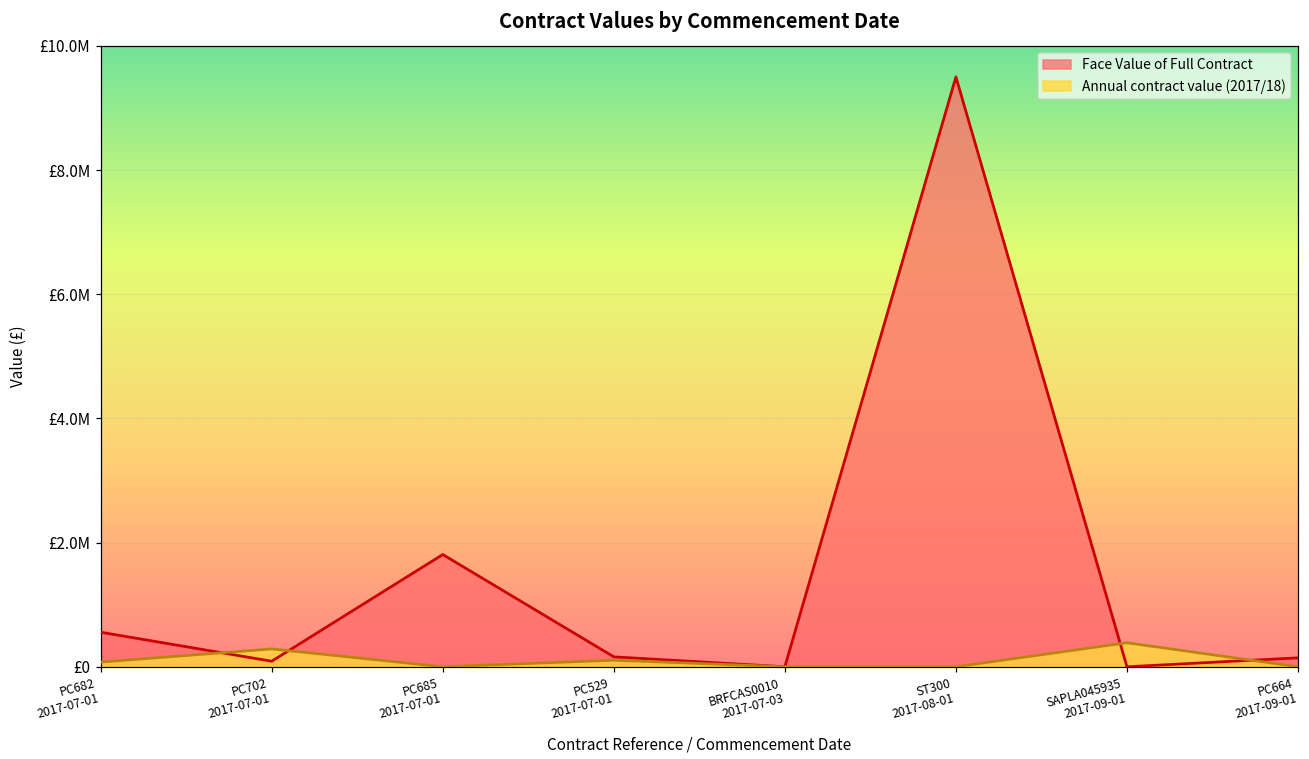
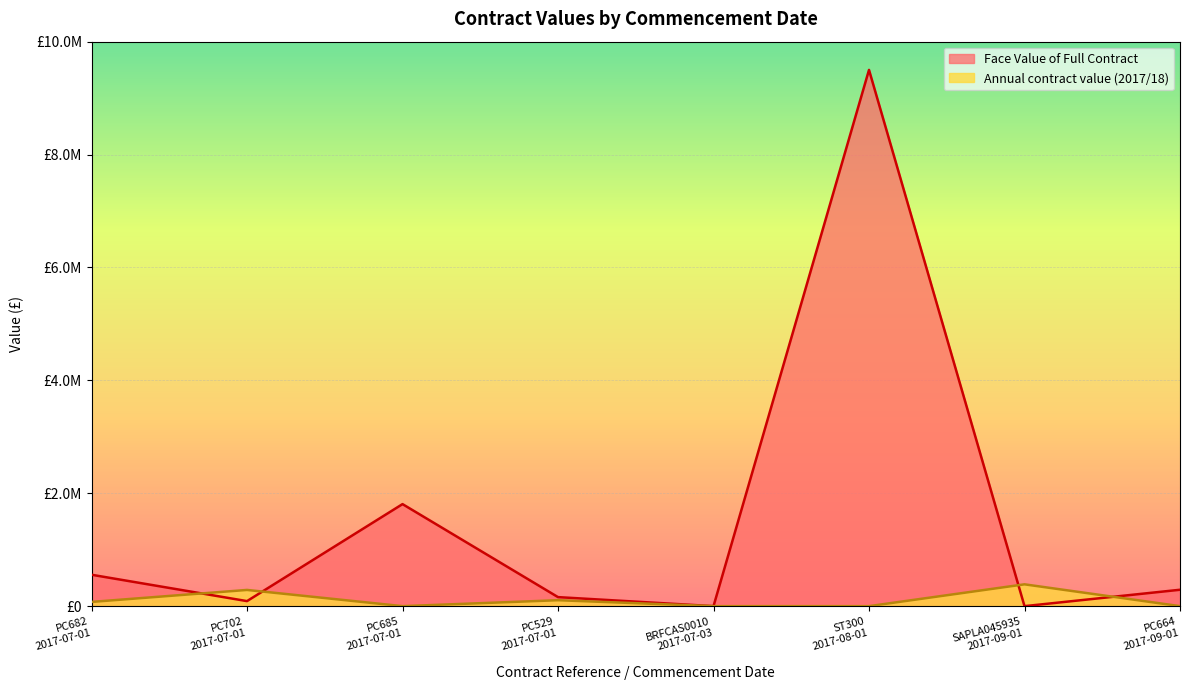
  {
    "Face Value of Full Contract": {
      "PC682 2017-07-01": "£600000",
      "PC702 2017-07-01": "£100000",
      "PC685 2017-07-01": "£1800000",
      "PC529 2017-07-01": "£200000",
      "ST300 2017-08-01": "£9500000",
      "SAPLA045935 2017-09-01": "£0",
-     "PC664 2017-09-01": "£100000"
+     "PC664 2017-09-01": "£300000"
    },
    "Annual contract value (2017/18)": {
      "PC682 2017-07-01": "£100000",
      "PC702 2017-07-01": "£300000",
      "PC685 2017-07-01": "£0",
      "PC529 2017-07-01": "£100000",
      "ST300 2017-08-01": "£0",
      "SAPLA045935 2017-09-01": "£400000",
      "PC664 2017-09-01": "£0"
    }
  }
